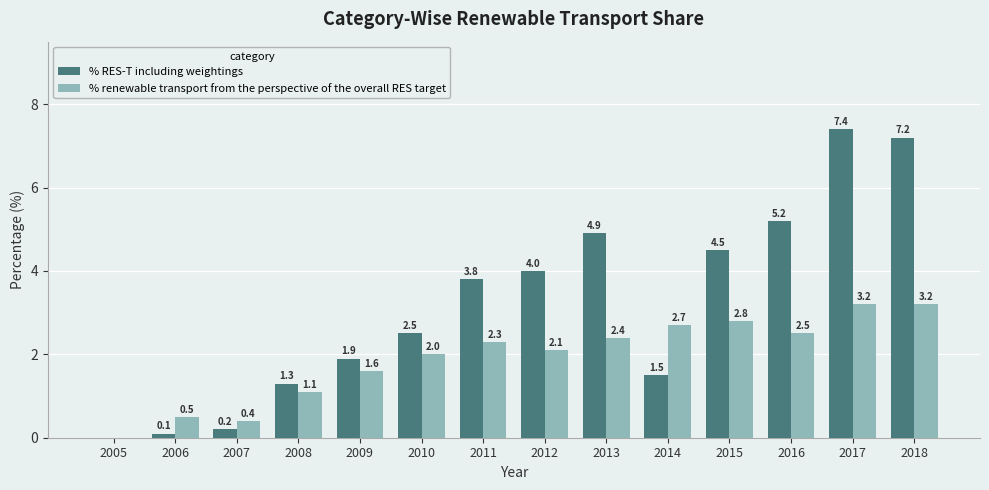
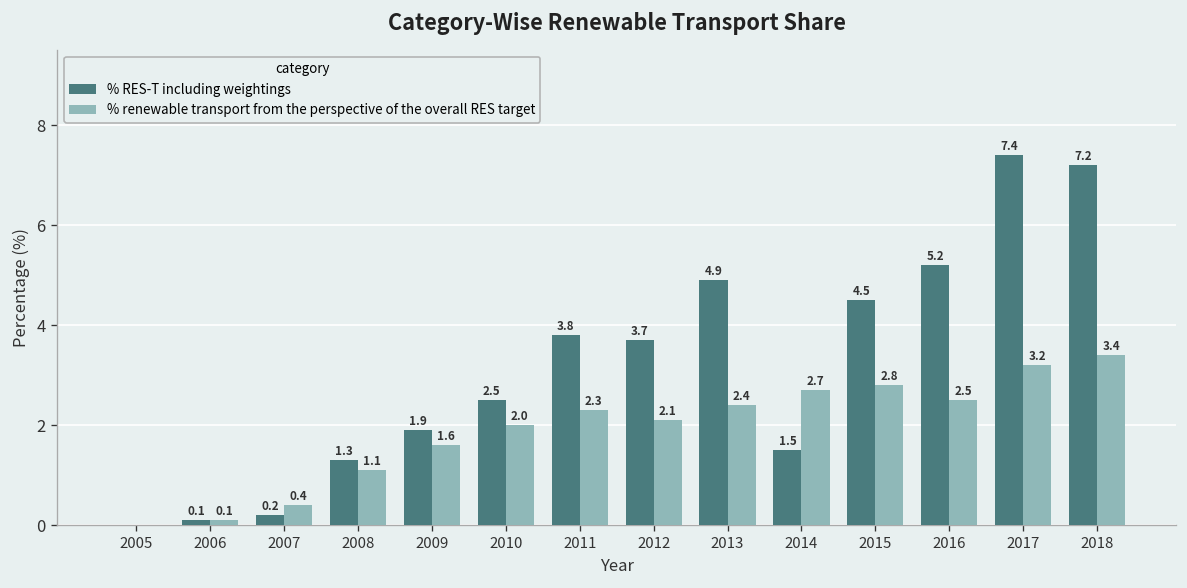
  {
    "% RES-T including weightings": {
      "2006": 0.1,
      "2007": 0.2,
      "2008": 1.3,
      "2009": 1.9,
      "2010": 2.5,
      "2011": 3.8,
-     "2012": 4.0,
+     "2012": 3.7,
      "2013": 4.9,
      "2014": 1.5,
      "2015": 4.5,
      "2016": 5.2,
      "2017": 7.4,
      "2018": 7.2
    },
    "% renewable transport from the perspective of the overall RES target": {
-     "2006": 0.5,
+     "2006": 0.1,
      "2007": 0.4,
      "2008": 1.1,
      "2009": 1.6,
      "2010": 2.0,
      "2011": 2.3,
      "2012": 2.1,
      "2013": 2.4,
      "2014": 2.7,
      "2015": 2.8,
      "2016": 2.5,
      "2017": 3.2,
-     "2018": 3.2
+     "2018": 3.4
    }
  }
